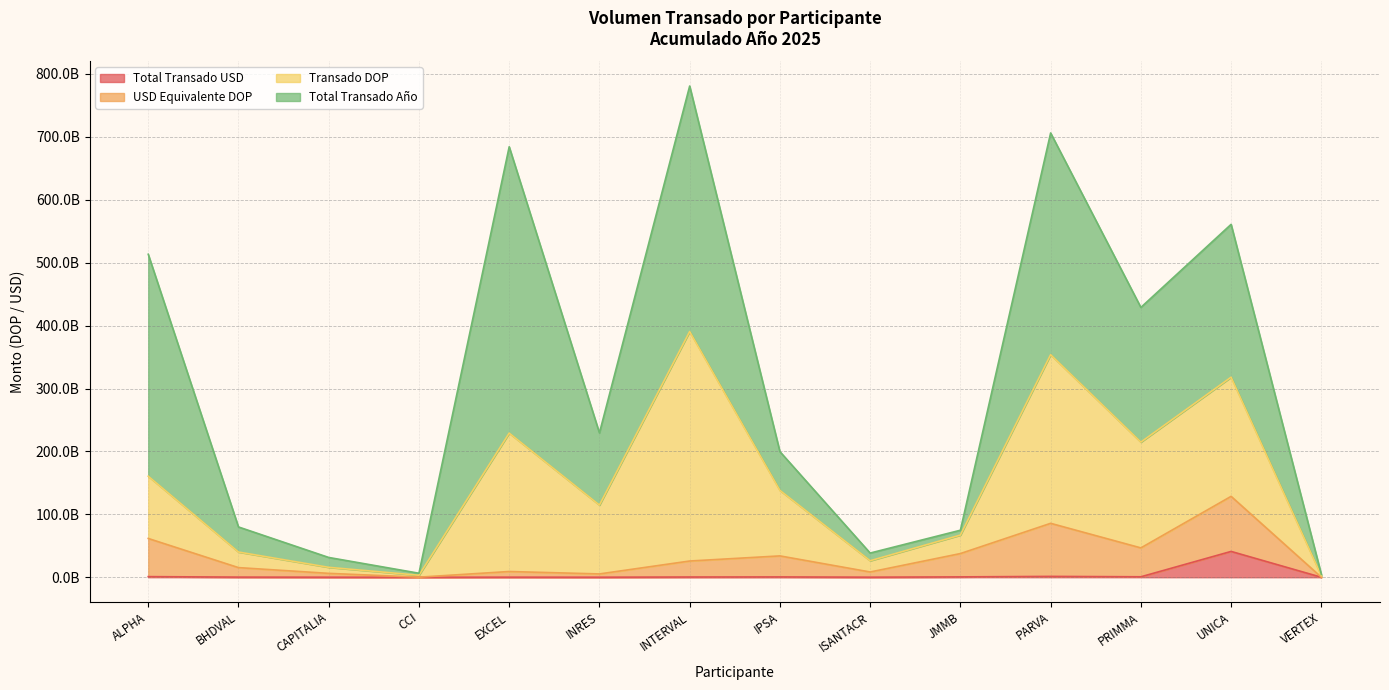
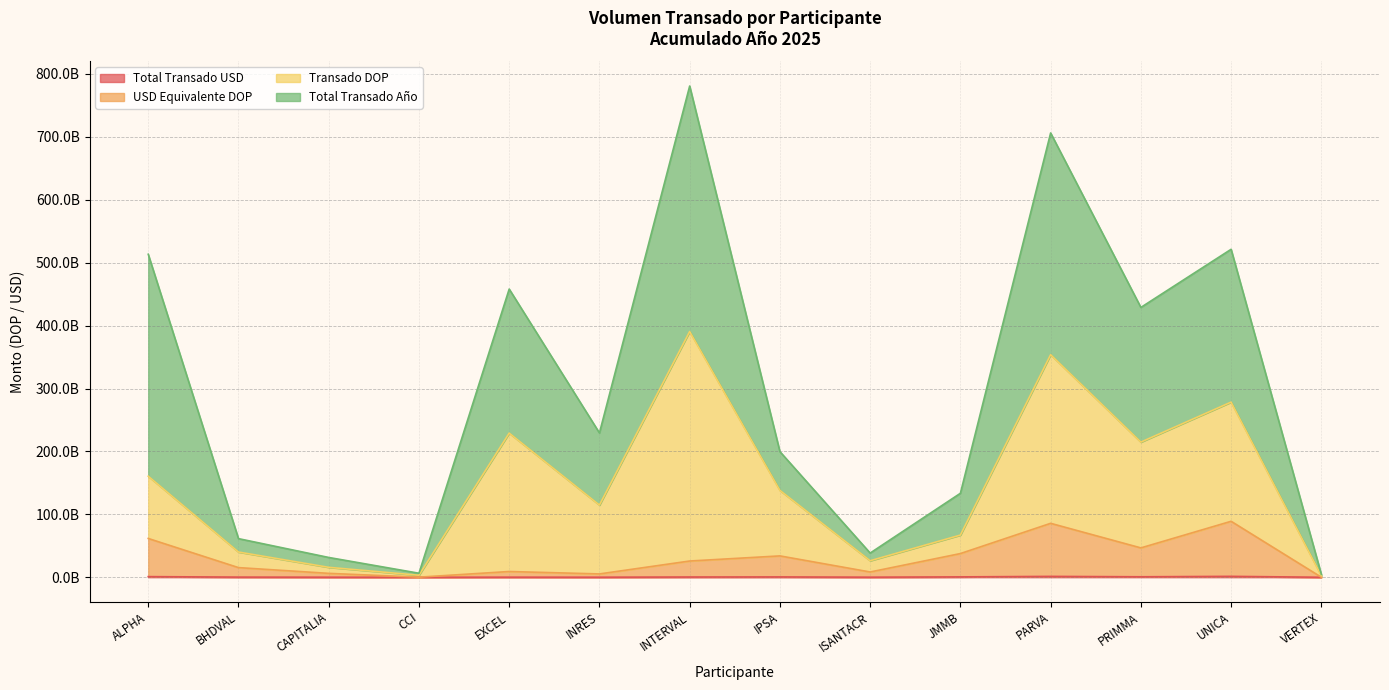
  {
    "Total Transado USD": {
      "ALPHA": 0,
      "BHDVAL": 0,
      "CAPITALIA": 0,
      "EXCEL": 0,
      "INRES": 0,
      "INTERVAL": 0,
      "IPSA": 0,
      "ISANTACR": 0,
      "JMMB": 0,
      "PARVA": 0,
      "PRIMMA": 0,
-     "UNICA": 40000000000
+     "UNICA": 0
    },
    "Total Transado Año": {
      "ALPHA": 350000000000,
-     "BHDVAL": 40000000000,
+     "BHDVAL": 20000000000,
      "CAPITALIA": 20000000000,
-     "EXCEL": 460000000000,
+     "EXCEL": 230000000000,
      "INRES": 110000000000,
      "INTERVAL": 390000000000,
      "IPSA": 60000000000,
      "ISANTACR": 10000000000,
-     "JMMB": 10000000000,
+     "JMMB": 70000000000,
      "PARVA": 350000000000,
      "PRIMMA": 210000000000,
      "UNICA": 240000000000
    }
  }
